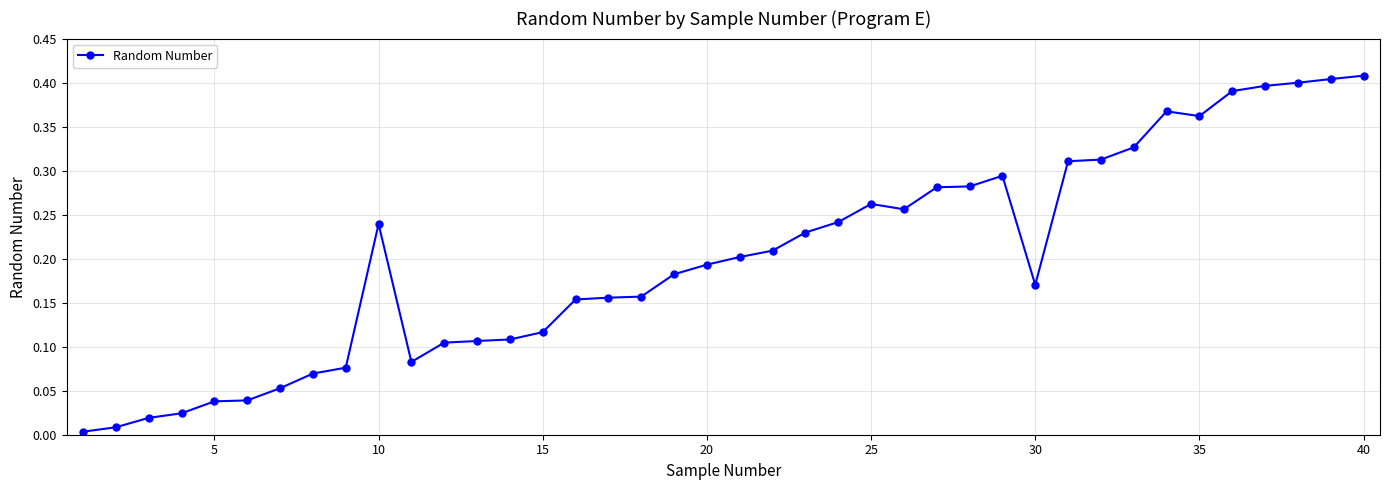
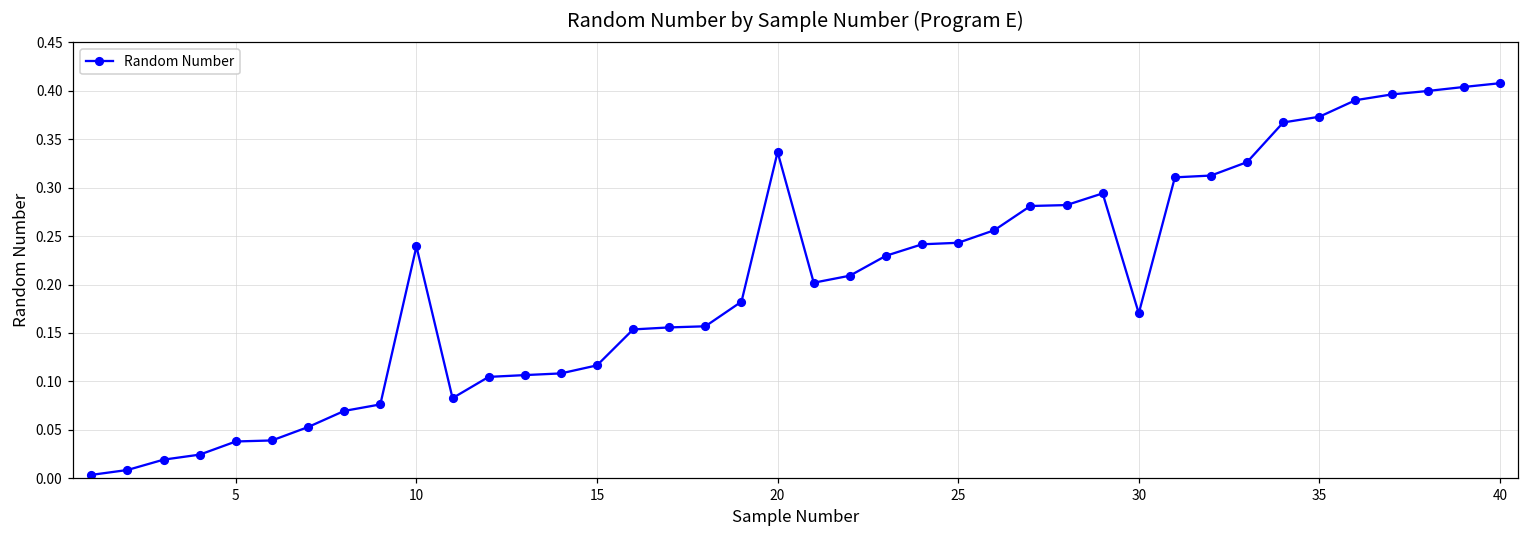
  {
    "5": 0.04,
    "10": 0.24,
    "15": 0.12,
-   "20": 0.19,
-   "25": 0.26,
+   "20": 0.34,
+   "25": 0.24,
    "30": 0.17,
-   "35": 0.36,
+   "35": 0.37,
    "40": 0.41
  }
